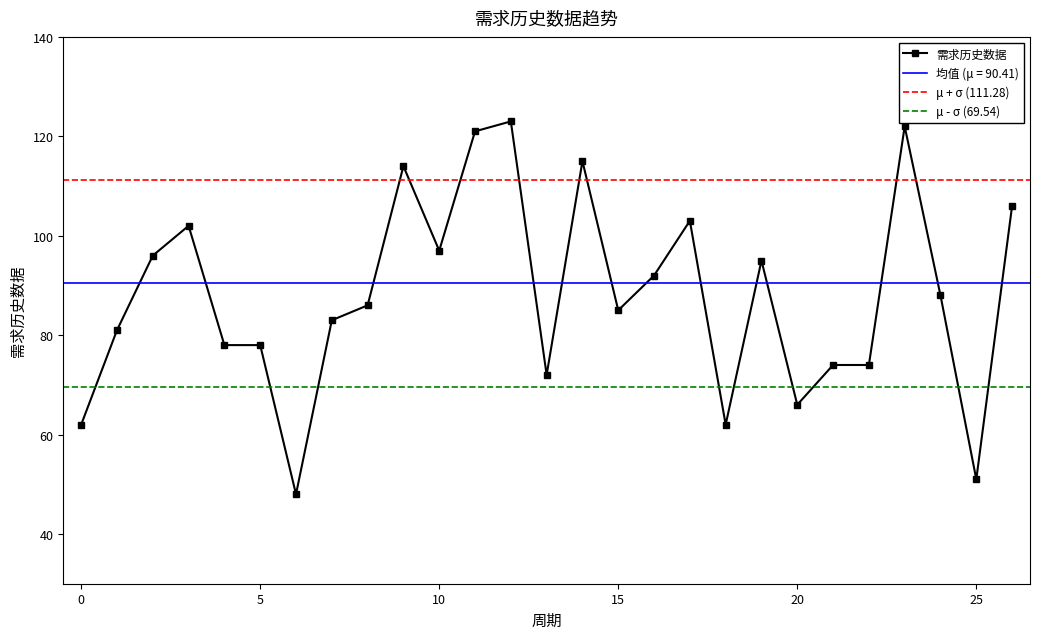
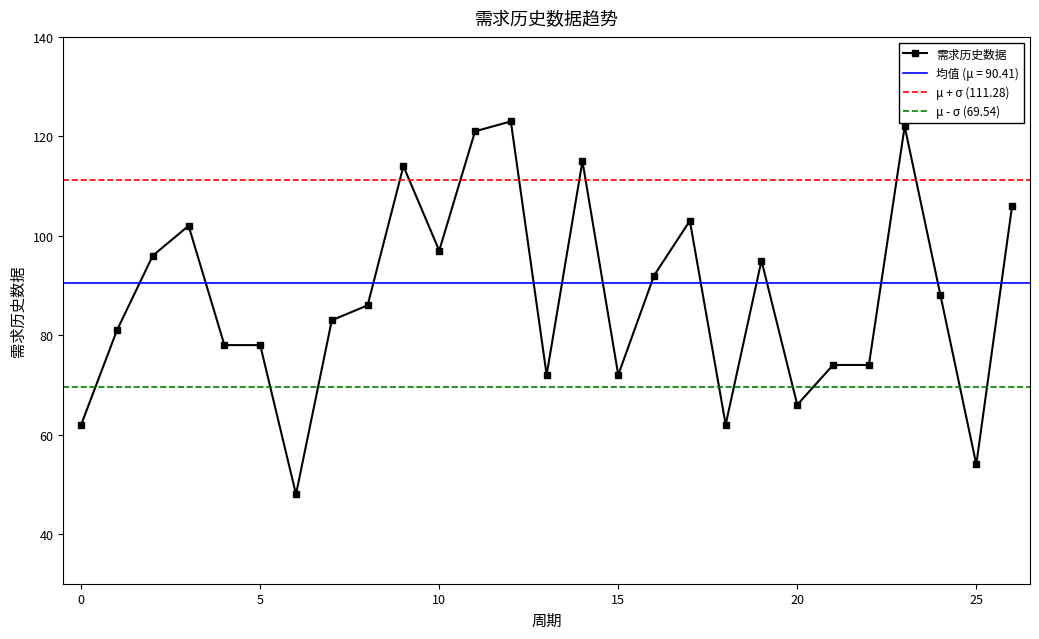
  {
    "0": 62,
    "5": 78,
    "10": 97,
-   "15": 85,
+   "15": 72,
    "20": 66,
-   "25": 51
+   "25": 54
  }
